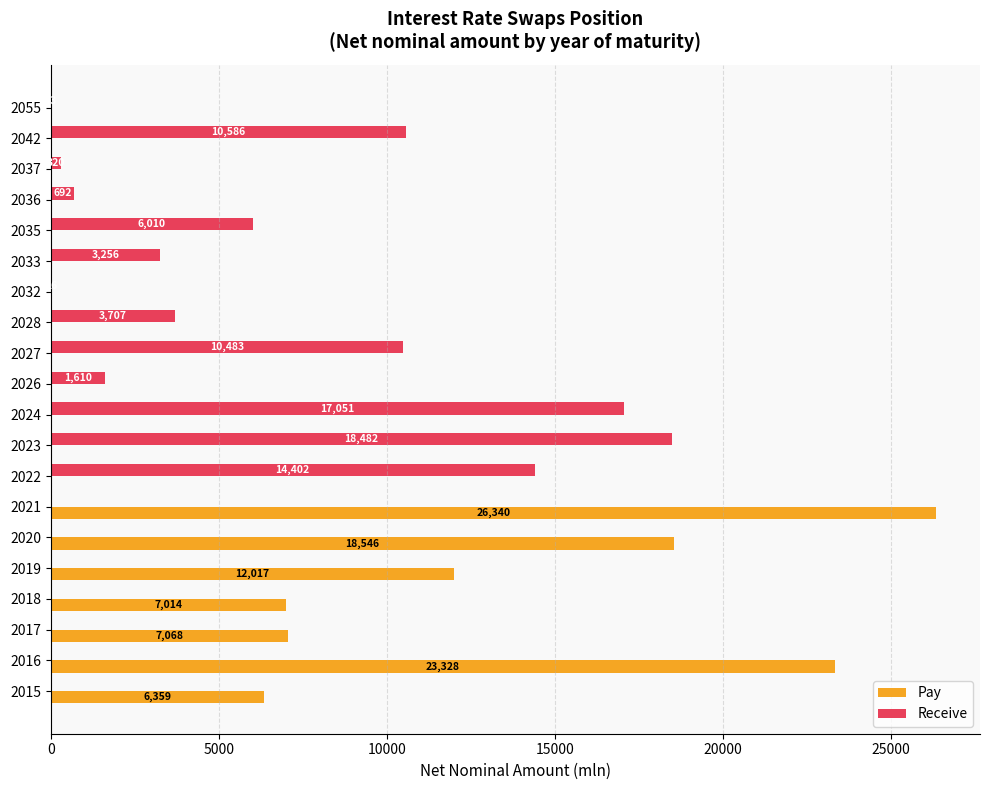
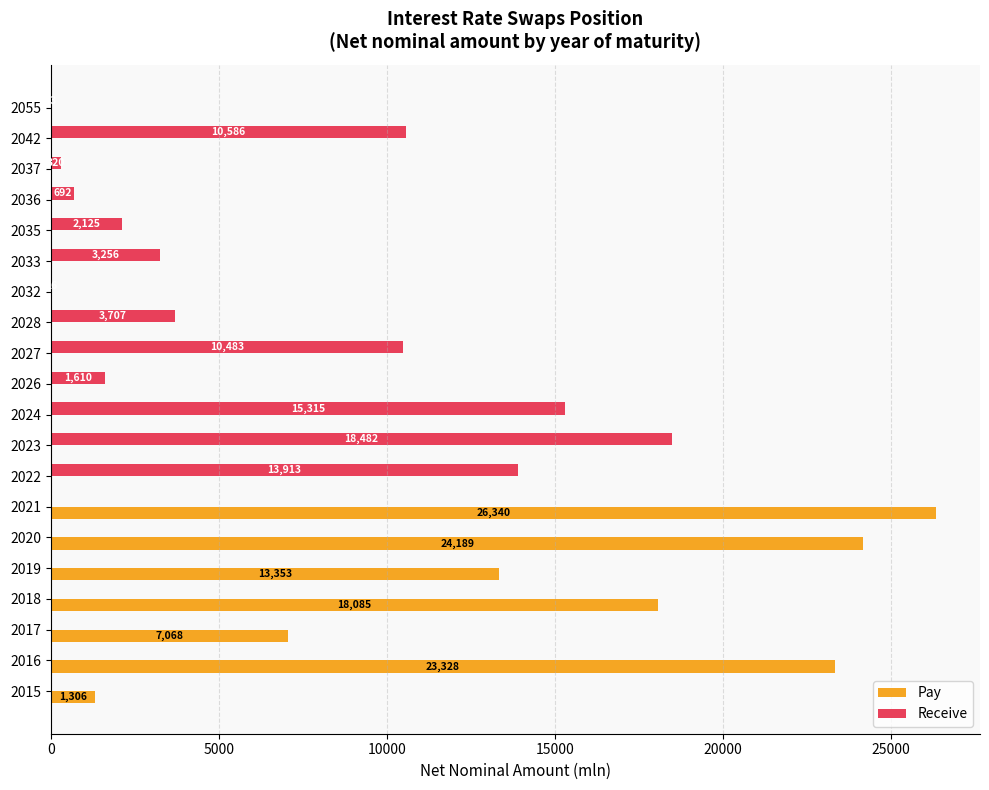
  {
    "Pay": {
      "2021": "26,340",
-     "2020": "18,546",
-     "2019": "12,017",
-     "2018": "7,014",
+     "2020": "24,189",
+     "2019": "13,353",
+     "2018": "18,085",
      "2017": "7,068",
      "2016": "23,328",
-     "2015": "6,359"
+     "2015": "1,306"
    },
    "Receive": {
      "2042": "10,586",
      "2036": "692",
-     "2035": "6,010",
+     "2035": "2,125",
      "2033": "3,256",
      "2028": "3,707",
      "2027": "10,483",
      "2026": "1,610",
-     "2024": "17,051",
+     "2024": "15,315",
      "2023": "18,482",
-     "2022": "14,402"
+     "2022": "13,913"
    }
  }
